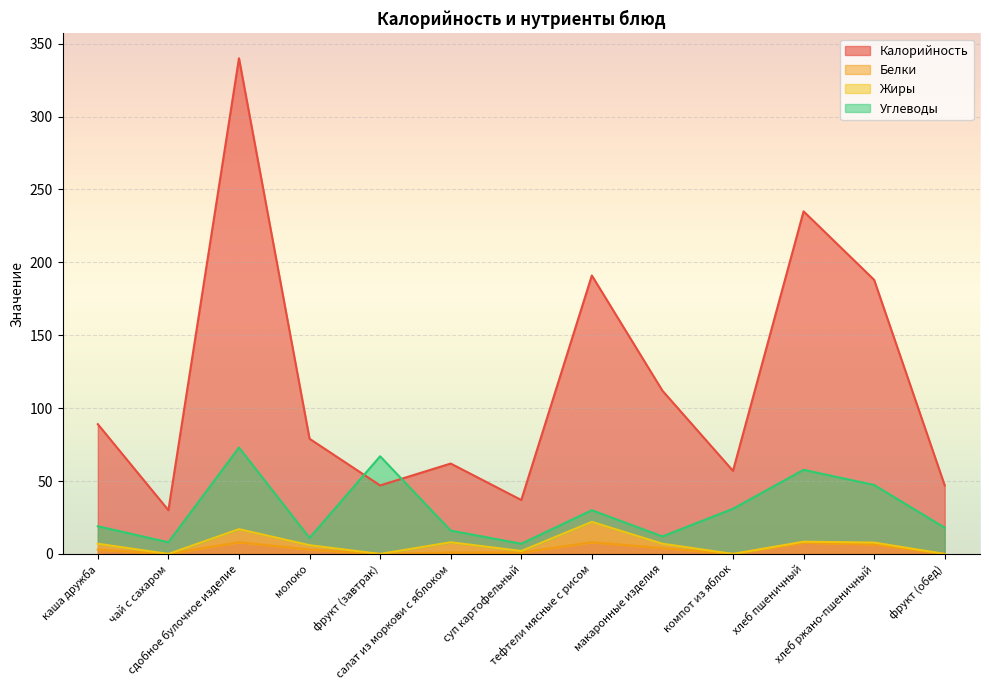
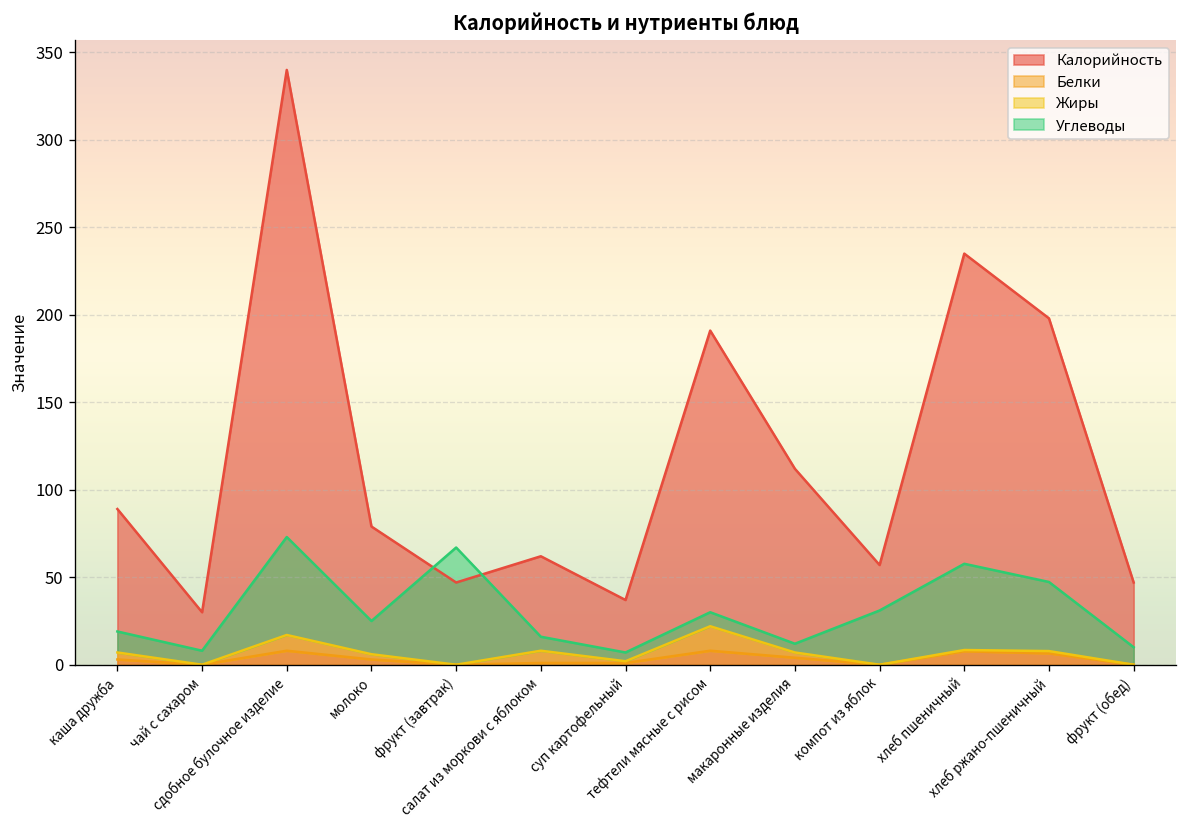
  {
    "Калорийность": {
      "каша дружба": 89,
      "чай с сахаром": 30,
      "сдобное булочное изделие": 340,
      "молоко": 79,
      "фрукт (завтрак)": 47,
      "салат из моркови с яблоком": 62,
      "суп картофельный": 37,
      "тефтели мясные с рисом": 191,
      "макаронные изделия": 112,
      "компот из яблок": 57,
      "хлеб пшеничный": 235,
-     "хлеб ржано-пшеничный": 188,
+     "хлеб ржано-пшеничный": 198,
      "фрукт (обед)": 47
    },
    "Углеводы": {
      "каша дружба": 12,
      "чай с сахаром": 8,
      "сдобное булочное изделие": 56,
-     "молоко": 5,
+     "молоко": 19,
      "фрукт (завтрак)": 67,
      "салат из моркови с яблоком": 8,
      "суп картофельный": 5,
      "тефтели мясные с рисом": 8,
      "макаронные изделия": 5,
      "компот из яблок": 31,
      "хлеб пшеничный": 49,
      "хлеб ржано-пшеничный": 40,
-     "фрукт (обед)": 18
+     "фрукт (обед)": 10
    }
  }
